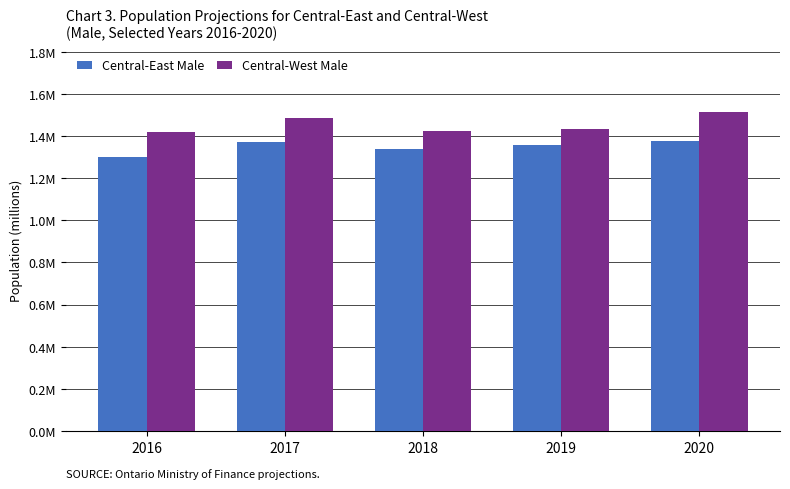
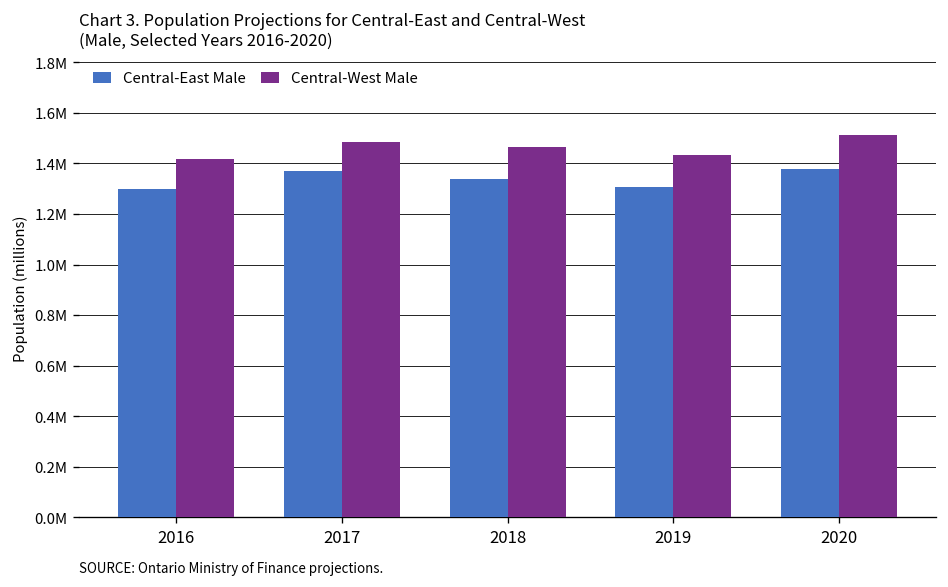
  {
    "Central-East Male": {
      "2016": 1300000,
      "2017": 1370000,
      "2018": 1340000,
-     "2019": 1360000,
+     "2019": 1310000,
      "2020": 1380000
    },
    "Central-West Male": {
      "2016": 1420000,
      "2017": 1480000,
-     "2018": 1430000,
+     "2018": 1470000,
      "2019": 1430000,
      "2020": 1510000
    }
  }
